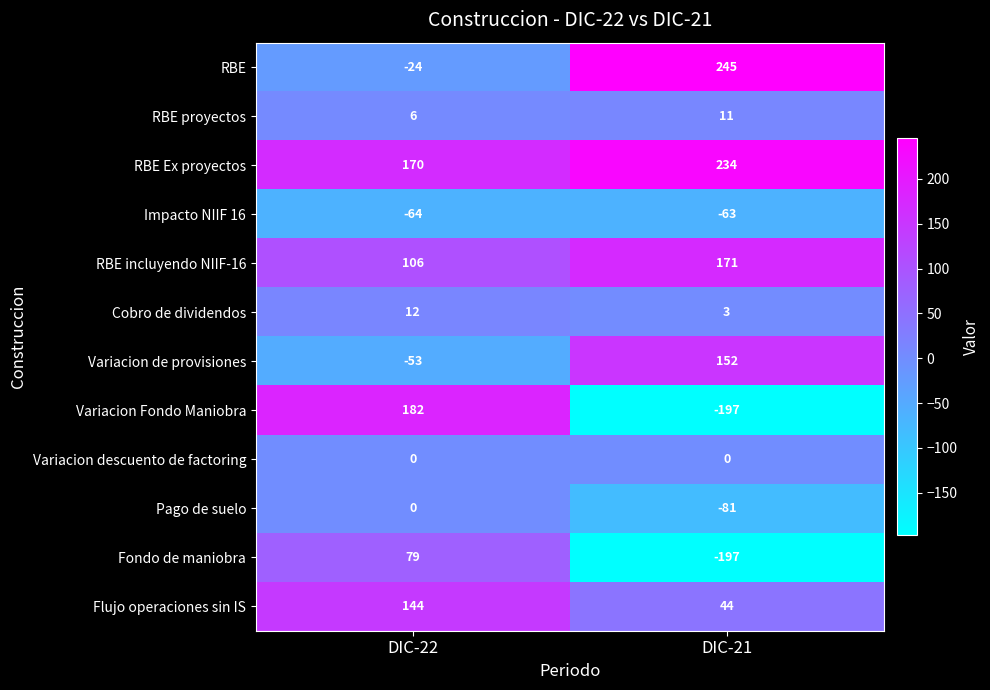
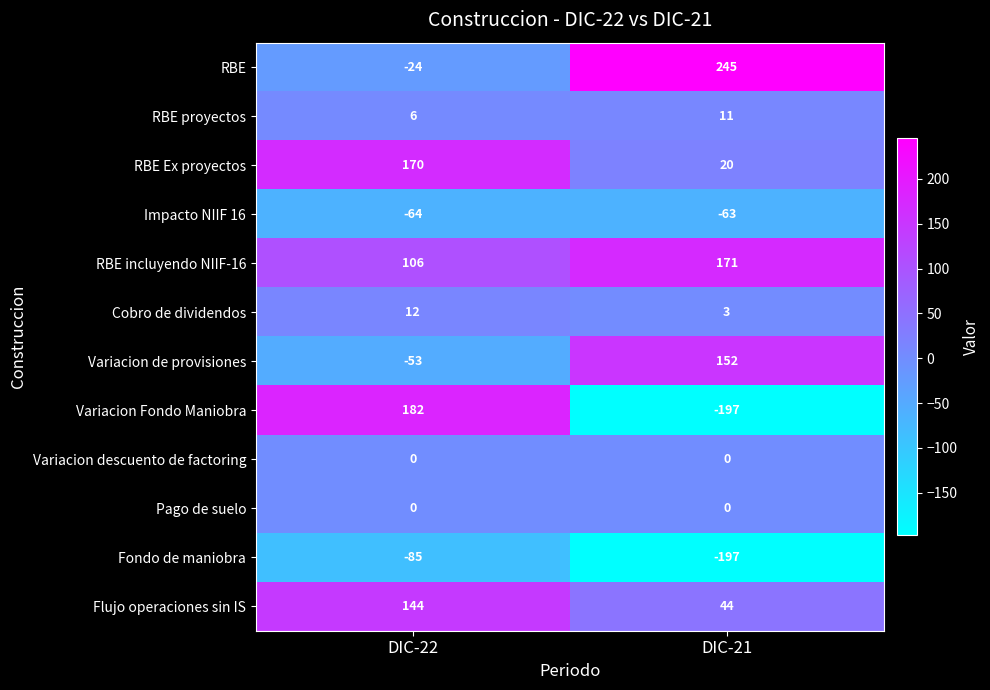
  {
    "RBE": {
      "DIC-22": -24,
      "DIC-21": 245
    },
    "RBE proyectos": {
      "DIC-22": 6,
      "DIC-21": 11
    },
    "RBE Ex proyectos": {
      "DIC-22": 170,
-     "DIC-21": 234
+     "DIC-21": 20
    },
    "Impacto NIIF 16": {
      "DIC-22": -64,
      "DIC-21": -63
    },
    "RBE incluyendo NIIF-16": {
      "DIC-22": 106,
      "DIC-21": 171
    },
    "Cobro de dividendos": {
      "DIC-22": 12,
      "DIC-21": 3
    },
    "Variacion de provisiones": {
      "DIC-22": -53,
      "DIC-21": 152
    },
    "Variacion Fondo Maniobra": {
      "DIC-22": 182,
      "DIC-21": -197
    },
    "Variacion descuento de factoring": {
      "DIC-22": 0,
      "DIC-21": 0
    },
    "Pago de suelo": {
      "DIC-22": 0,
-     "DIC-21": -81
+     "DIC-21": 0
    },
    "Fondo de maniobra": {
-     "DIC-22": 79,
+     "DIC-22": -85,
      "DIC-21": -197
    },
    "Flujo operaciones sin IS": {
      "DIC-22": 144,
      "DIC-21": 44
    }
  }
